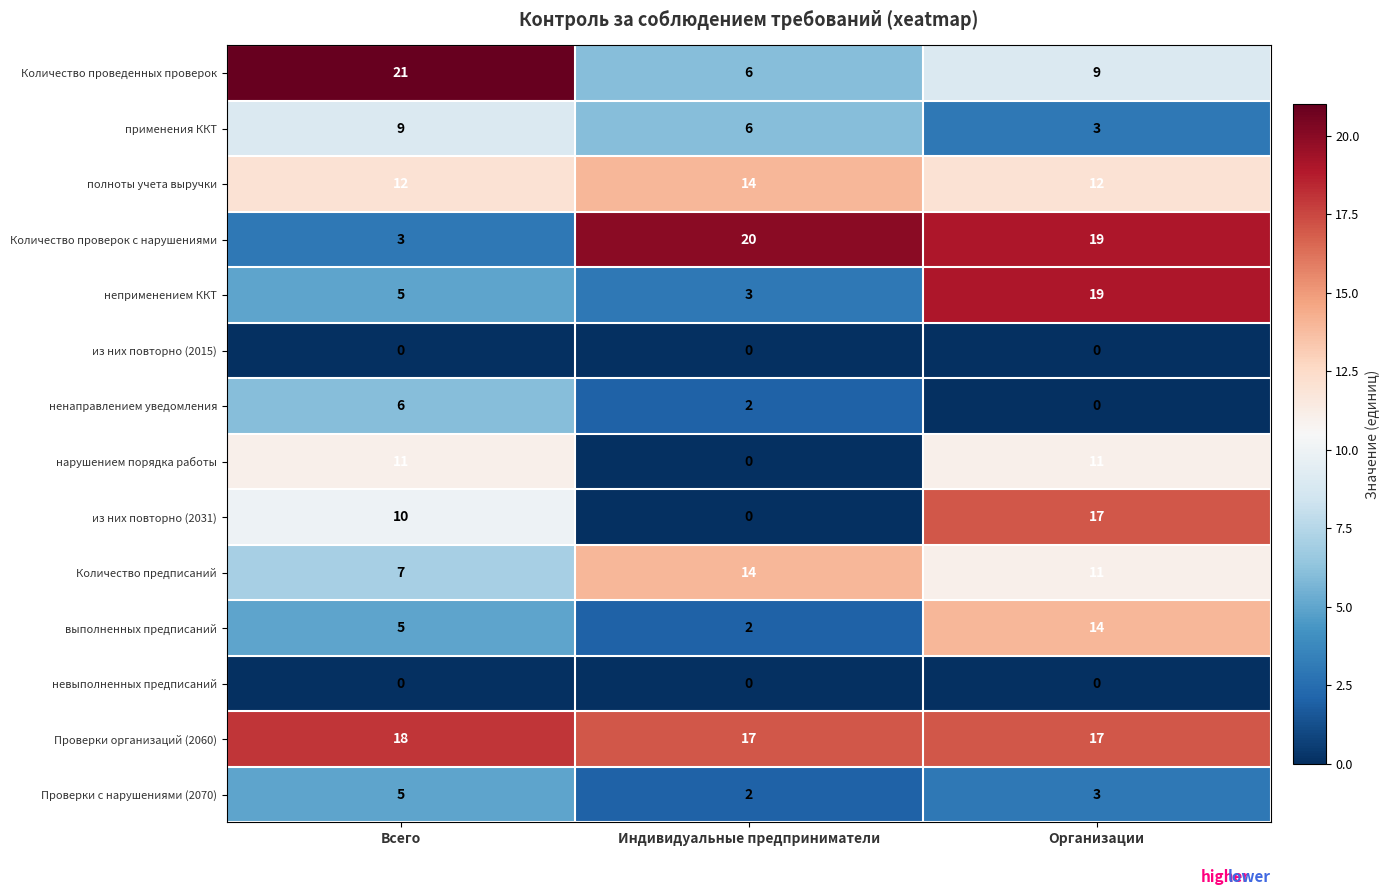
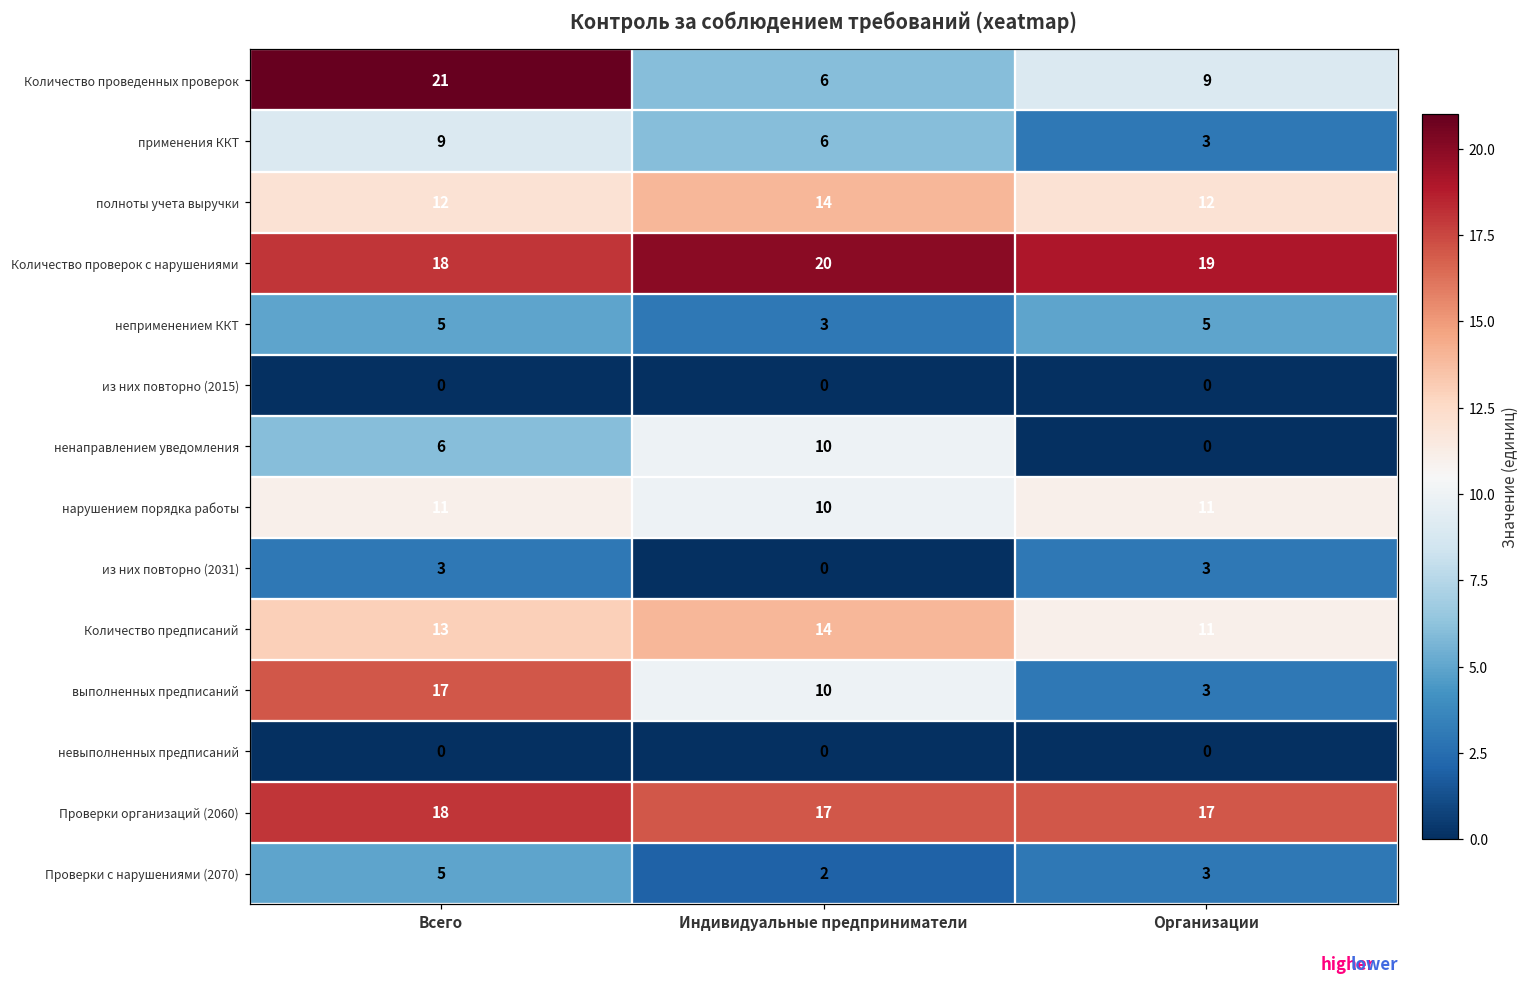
  {
    "Количество проведенных проверок": {
      "Всего": 21,
      "Индивидуальные предприниматели": 6,
      "Организации": 9
    },
    "применения ККТ": {
      "Всего": 9,
      "Индивидуальные предприниматели": 6,
      "Организации": 3
    },
    "полноты учета выручки": {
      "Индивидуальные предприниматели": 14
    },
    "Количество проверок с нарушениями": {
-     "Всего": 3,
+     "Всего": 18,
      "Индивидуальные предприниматели": 20,
      "Организации": 19
    },
    "неприменением ККТ": {
      "Всего": 5,
      "Индивидуальные предприниматели": 3,
-     "Организации": 19
+     "Организации": 5
    },
    "из них повторно (2015)": {
      "Всего": 0,
      "Индивидуальные предприниматели": 0,
      "Организации": 0
    },
    "ненаправлением уведомления": {
      "Всего": 6,
-     "Индивидуальные предприниматели": 2,
+     "Индивидуальные предприниматели": 10,
      "Организации": 0
    },
    "нарушением порядка работы": {
-     "Индивидуальные предприниматели": 0
+     "Индивидуальные предприниматели": 10
    },
    "из них повторно (2031)": {
-     "Всего": 10,
+     "Всего": 3,
      "Индивидуальные предприниматели": 0,
-     "Организации": 17
+     "Организации": 3
    },
    "Количество предписаний": {
-     "Всего": 7,
+     "Всего": 13,
      "Индивидуальные предприниматели": 14
    },
    "выполненных предписаний": {
-     "Всего": 5,
-     "Индивидуальные предприниматели": 2,
-     "Организации": 14
+     "Всего": 17,
+     "Индивидуальные предприниматели": 10,
+     "Организации": 3
    },
    "невыполненных предписаний": {
      "Всего": 0,
      "Индивидуальные предприниматели": 0,
      "Организации": 0
    },
    "Проверки организаций (2060)": {
      "Всего": 18,
      "Индивидуальные предприниматели": 17,
      "Организации": 17
    },
    "Проверки с нарушениями (2070)": {
      "Всего": 5,
      "Индивидуальные предприниматели": 2,
      "Организации": 3
    }
  }
